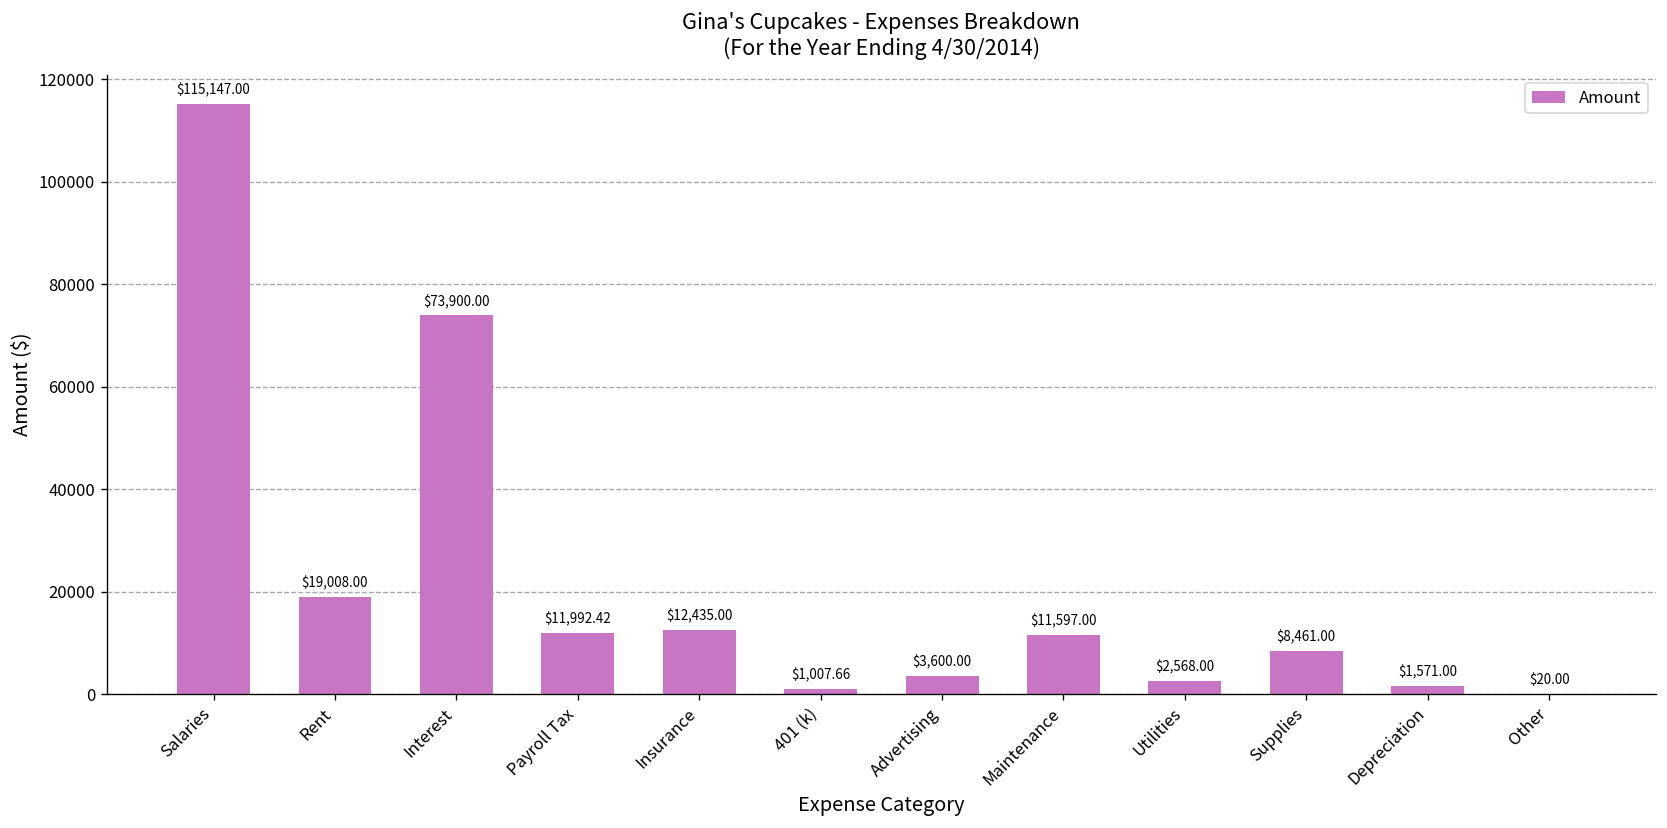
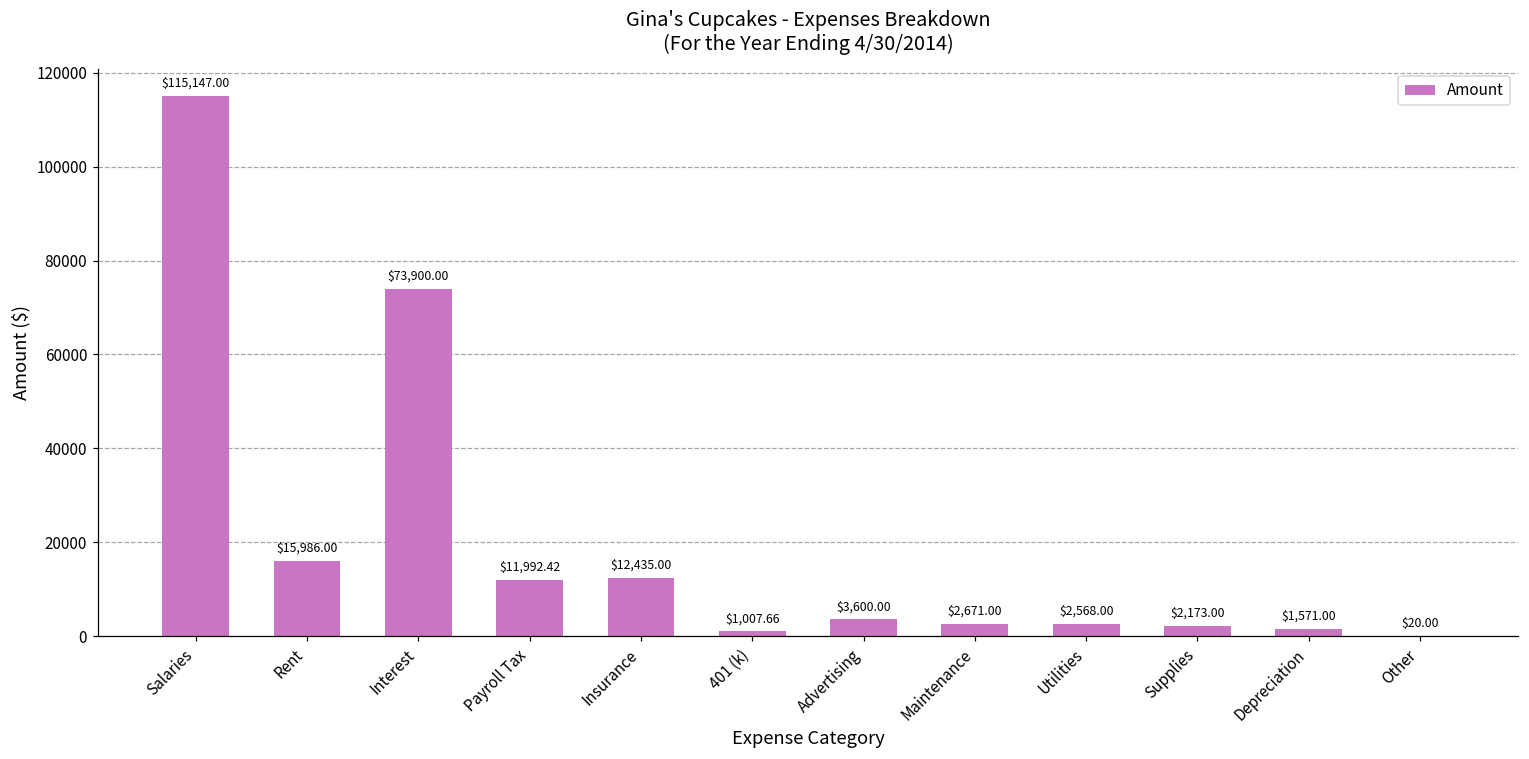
  {
    "Salaries": "$115,147.00",
-   "Rent": "$19,008.00",
+   "Rent": "$15,986.00",
    "Interest": "$73,900.00",
    "Payroll Tax": "$11,992.42",
    "Insurance": "$12,435.00",
    "401 (k)": "$1,007.66",
    "Advertising": "$3,600.00",
-   "Maintenance": "$11,597.00",
+   "Maintenance": "$2,671.00",
    "Utilities": "$2,568.00",
-   "Supplies": "$8,461.00",
+   "Supplies": "$2,173.00",
    "Depreciation": "$1,571.00",
    "Other": "$20.00"
  }
